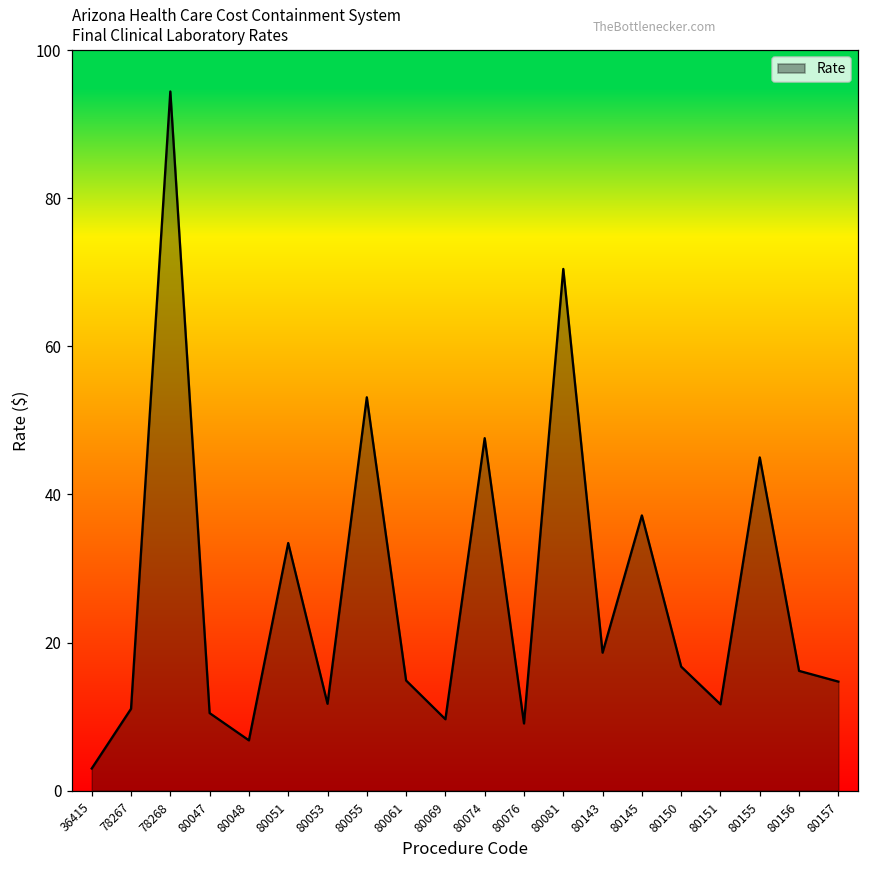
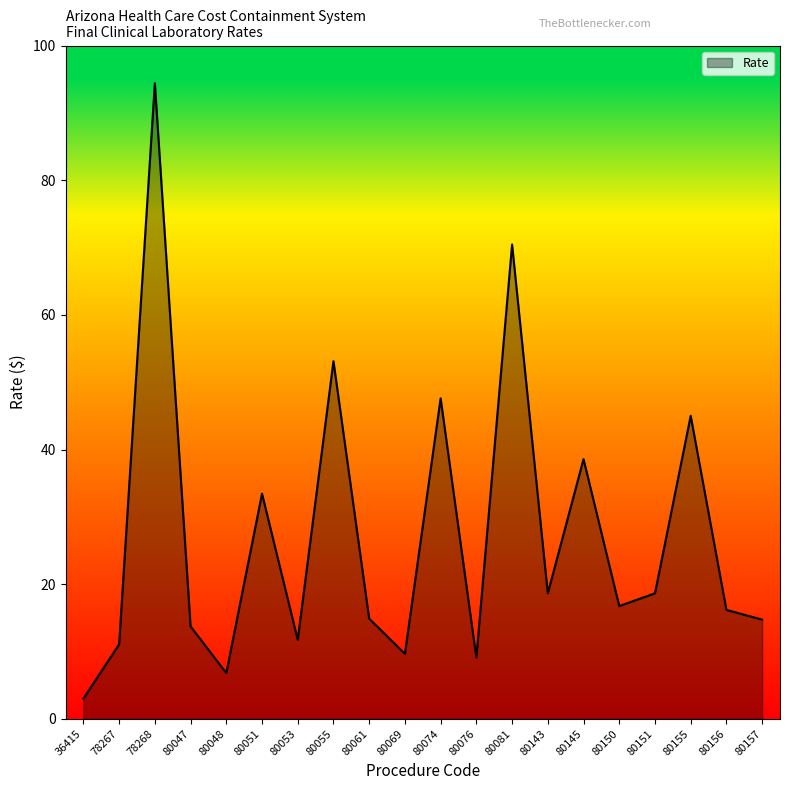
  {
    "36415": 3,
    "78267": 11,
    "78268": 94,
-   "80047": 10,
+   "80047": 14,
    "80048": 7,
    "80051": 33,
    "80053": 12,
    "80055": 53,
    "80061": 15,
    "80069": 10,
    "80074": 48,
    "80076": 9,
    "80081": 70,
    "80143": 19,
-   "80145": 37,
+   "80145": 39,
    "80150": 17,
-   "80151": 12,
+   "80151": 19,
    "80155": 45,
    "80156": 16,
    "80157": 15
  }
